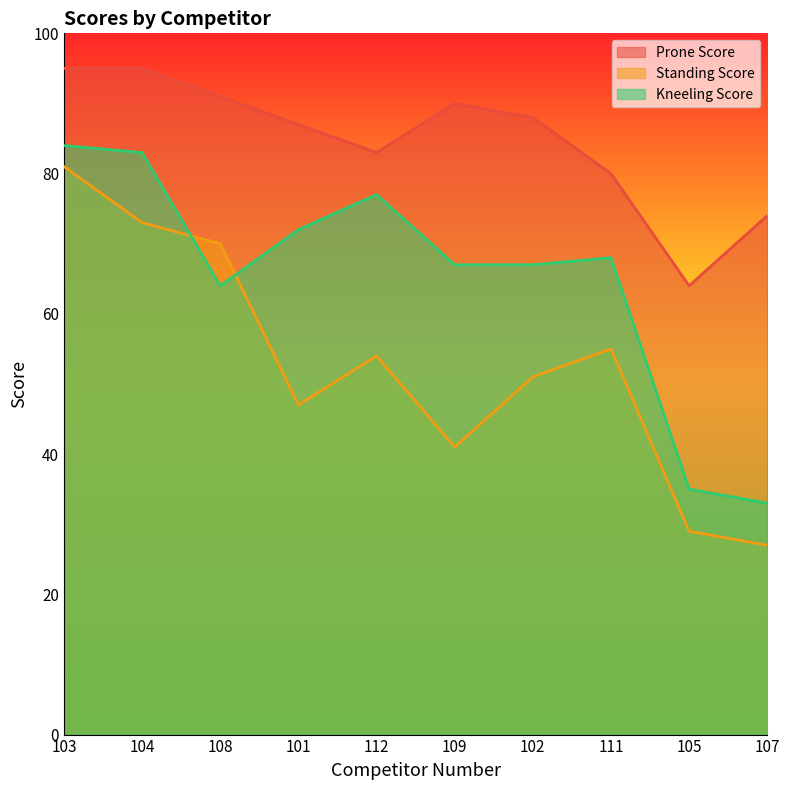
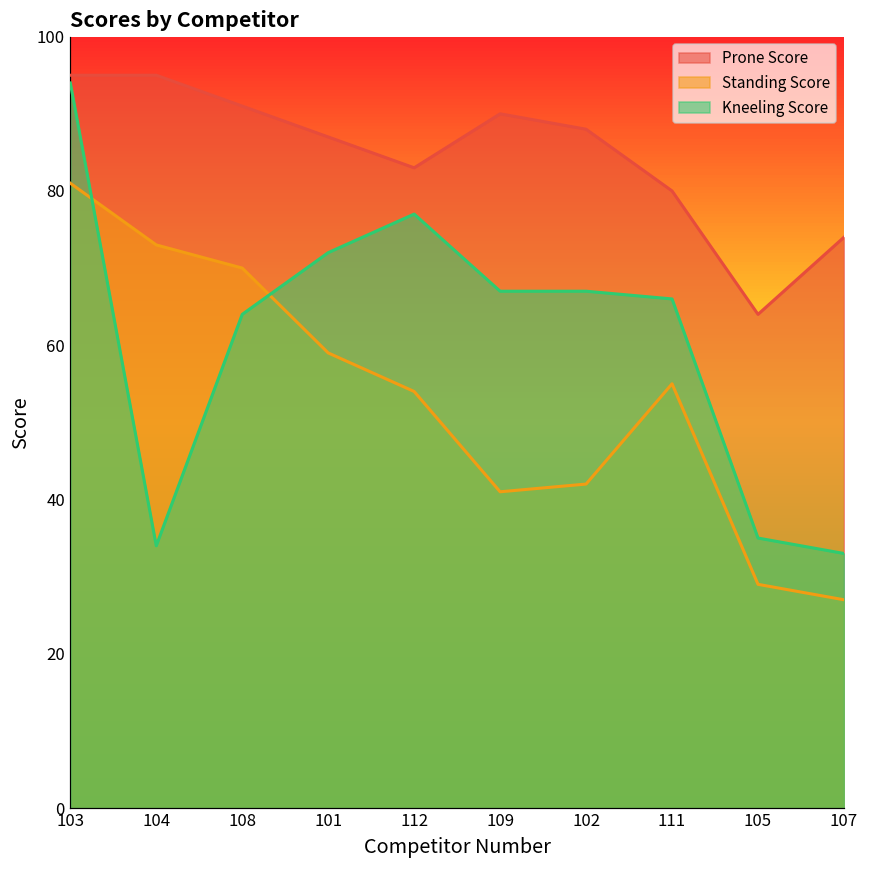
  {
    "Prone Score": {
      "103": 95,
      "104": 95,
      "108": 91,
      "101": 87,
      "112": 83,
      "109": 90,
      "102": 88,
      "111": 80,
      "105": 64,
      "107": 74
    },
    "Standing Score": {
      "103": 81,
      "104": 73,
      "108": 70,
-     "101": 47,
+     "101": 59,
      "112": 54,
      "109": 41,
-     "102": 51,
+     "102": 42,
      "111": 55,
      "105": 29,
      "107": 27
    },
    "Kneeling Score": {
-     "103": 84,
-     "104": 83,
+     "103": 94,
+     "104": 34,
      "108": 64,
      "101": 72,
      "112": 77,
      "109": 67,
      "102": 67,
-     "111": 68,
+     "111": 66,
      "105": 35,
      "107": 33
    }
  }
